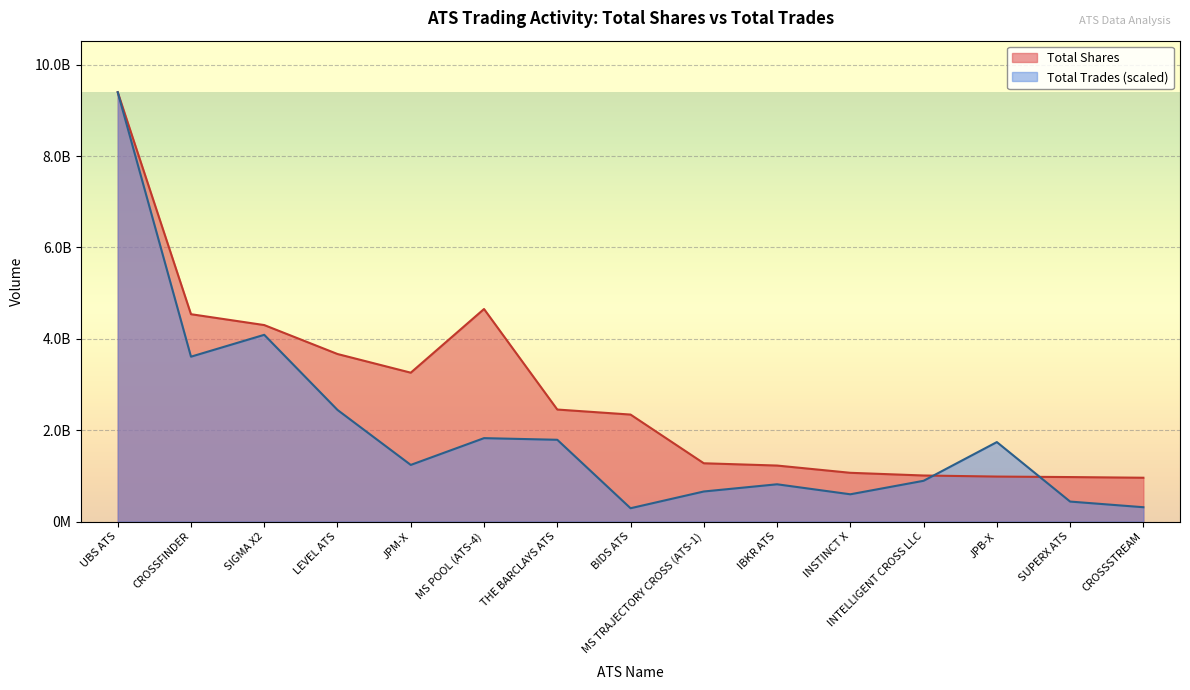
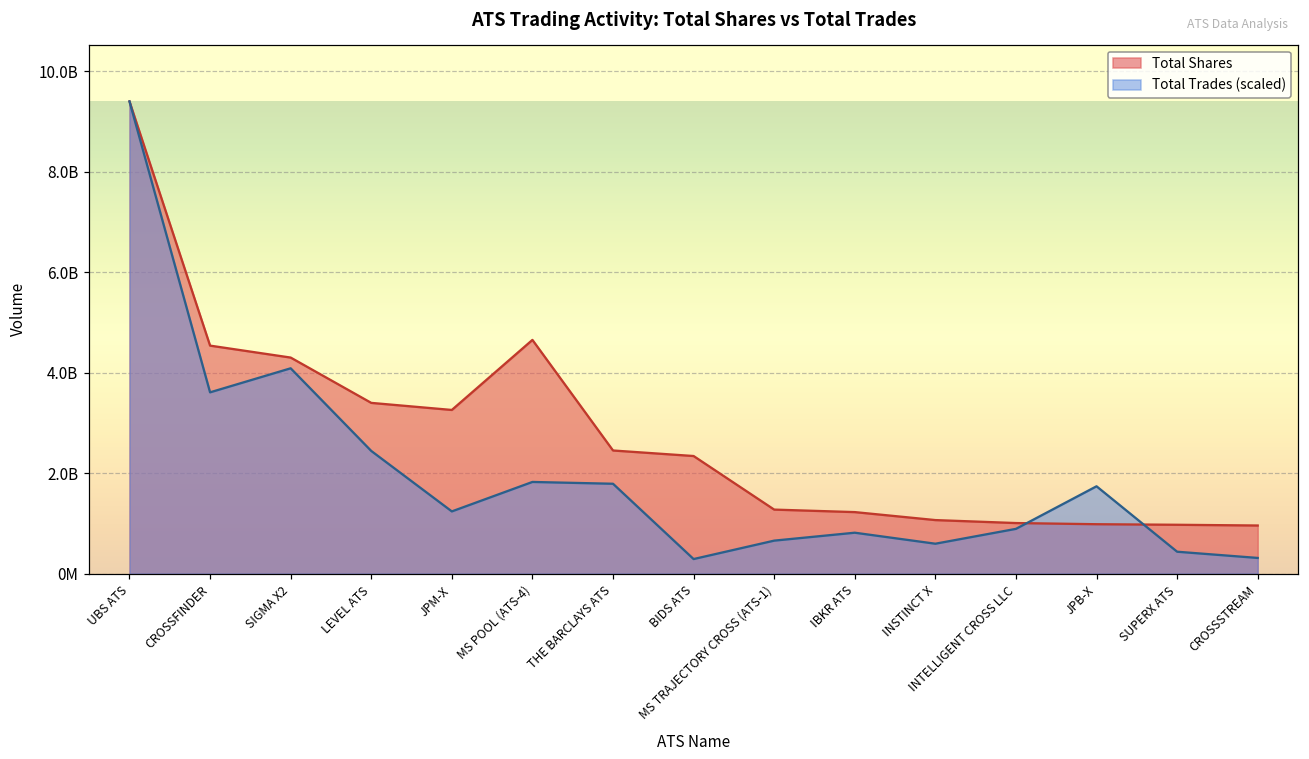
  {
    "Total Shares": {
      "CROSSFINDER": 4500000000,
      "SIGMA X2": 4300000000,
-     "LEVEL ATS": 3700000000,
+     "LEVEL ATS": 3400000000,
      "JPM-X": 3300000000,
      "MS POOL (ATS-4)": 4700000000,
      "THE BARCLAYS ATS": 2500000000,
      "BIDS ATS": 2300000000,
      "MS TRAJECTORY CROSS (ATS-1)": 1300000000,
      "IBKR ATS": 1200000000,
      "INSTINCT X": 1100000000,
      "INTELLIGENT CROSS LLC": 1000000000,
      "JPB-X": 1000000000,
      "SUPERX ATS": 1000000000,
      "CROSSSTREAM": 1000000000
    },
    "Total Trades (scaled)": {
      "CROSSFINDER": 3600000000,
      "SIGMA X2": 4100000000,
      "LEVEL ATS": 2400000000,
      "JPM-X": 1200000000,
      "MS POOL (ATS-4)": 1800000000,
      "THE BARCLAYS ATS": 1800000000,
      "BIDS ATS": 300000000,
      "MS TRAJECTORY CROSS (ATS-1)": 700000000,
      "IBKR ATS": 800000000,
      "INSTINCT X": 600000000,
      "INTELLIGENT CROSS LLC": 900000000,
      "JPB-X": 1700000000,
      "SUPERX ATS": 400000000,
      "CROSSSTREAM": 300000000
    }
  }
